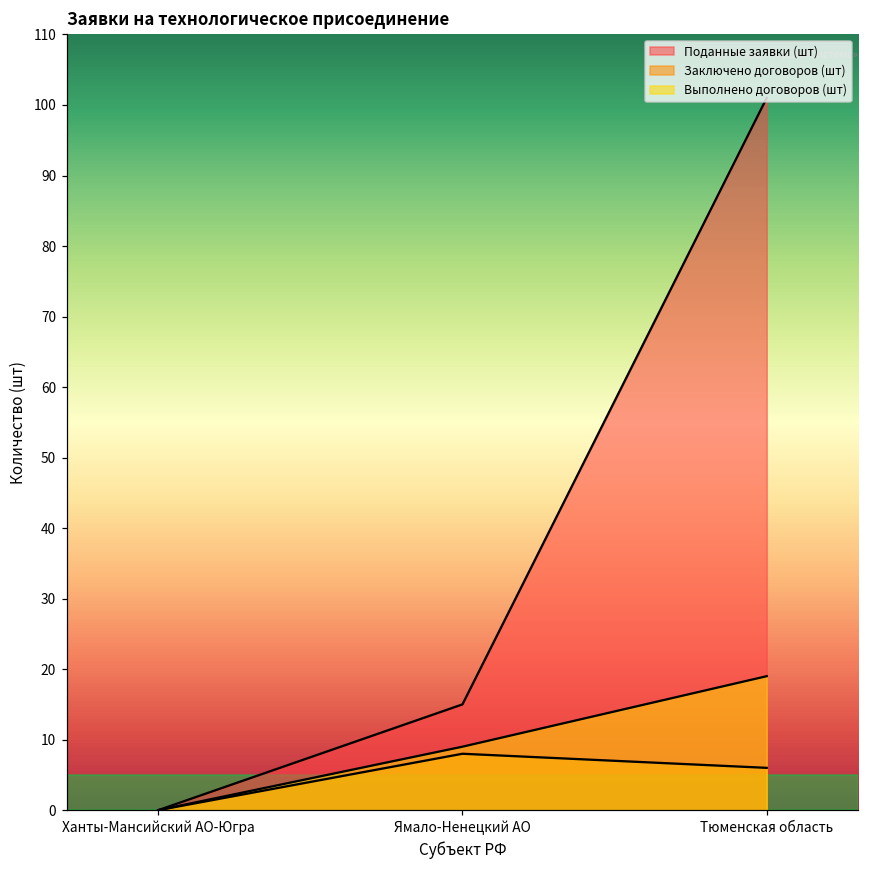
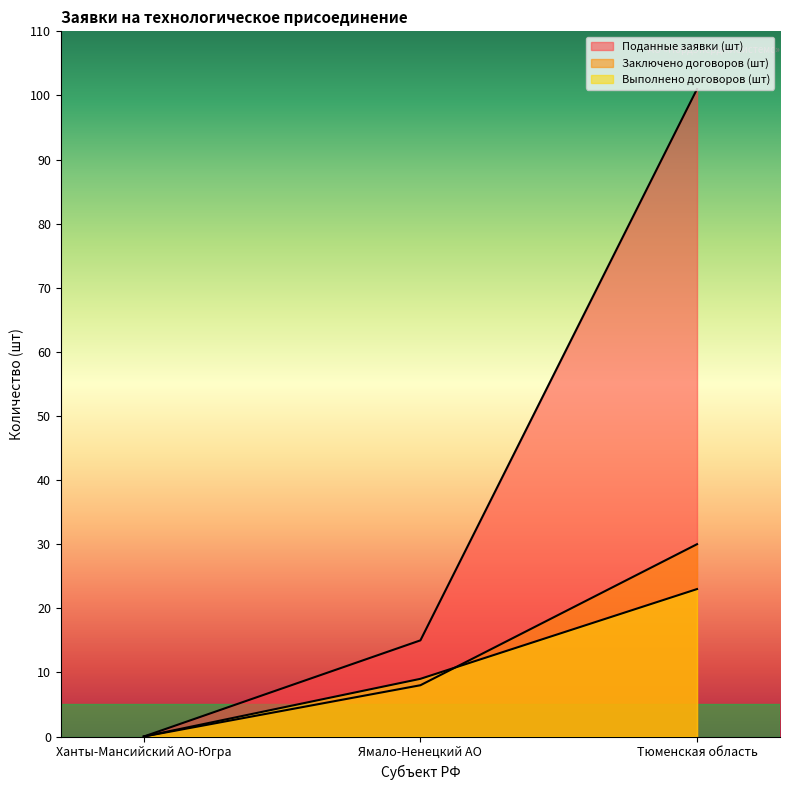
  {
    "Поданные заявки (шт)": {
      "Ямало-Ненецкий АО": 15
    },
    "Заключено договоров (шт)": {
      "Ямало-Ненецкий АО": 8,
-     "Тюменская область": 6
+     "Тюменская область": 30
    },
    "Выполнено договоров (шт)": {
      "Ямало-Ненецкий АО": 9,
-     "Тюменская область": 19
+     "Тюменская область": 23
    }
  }
